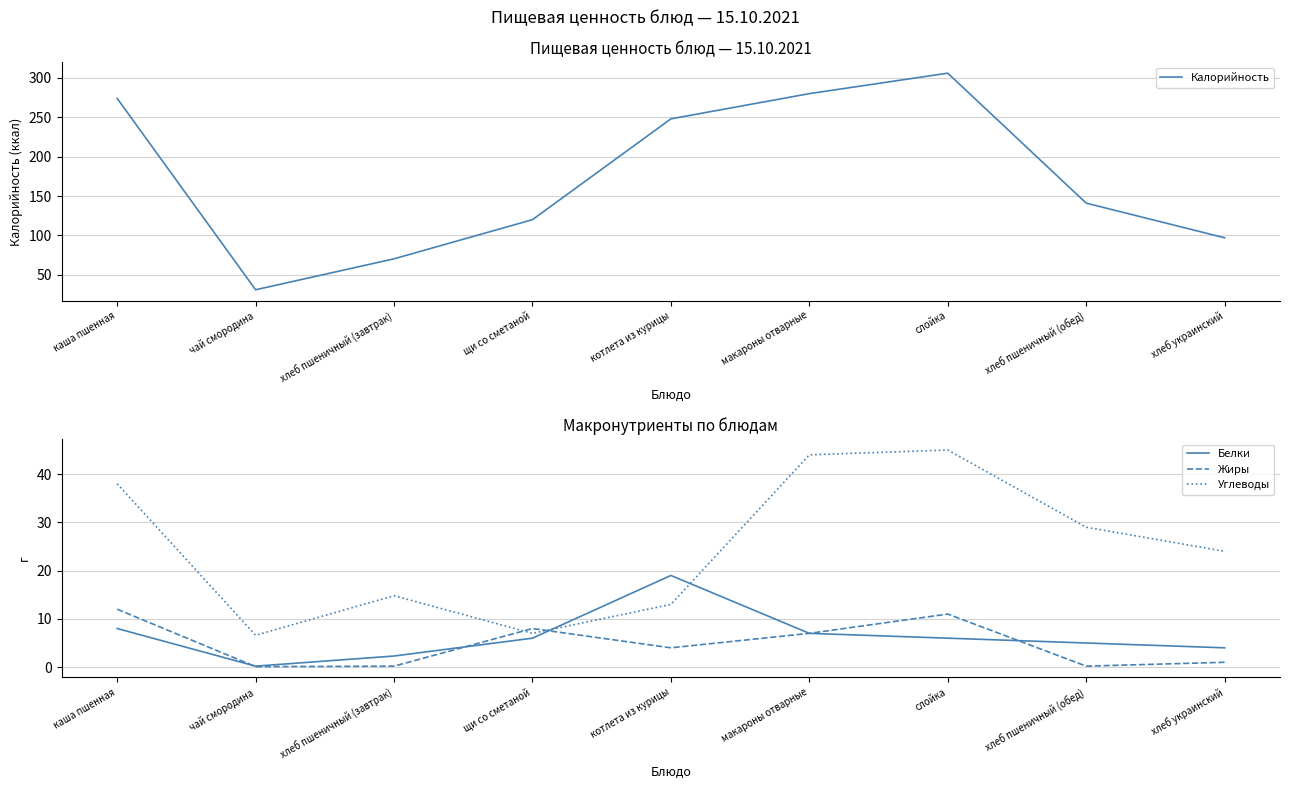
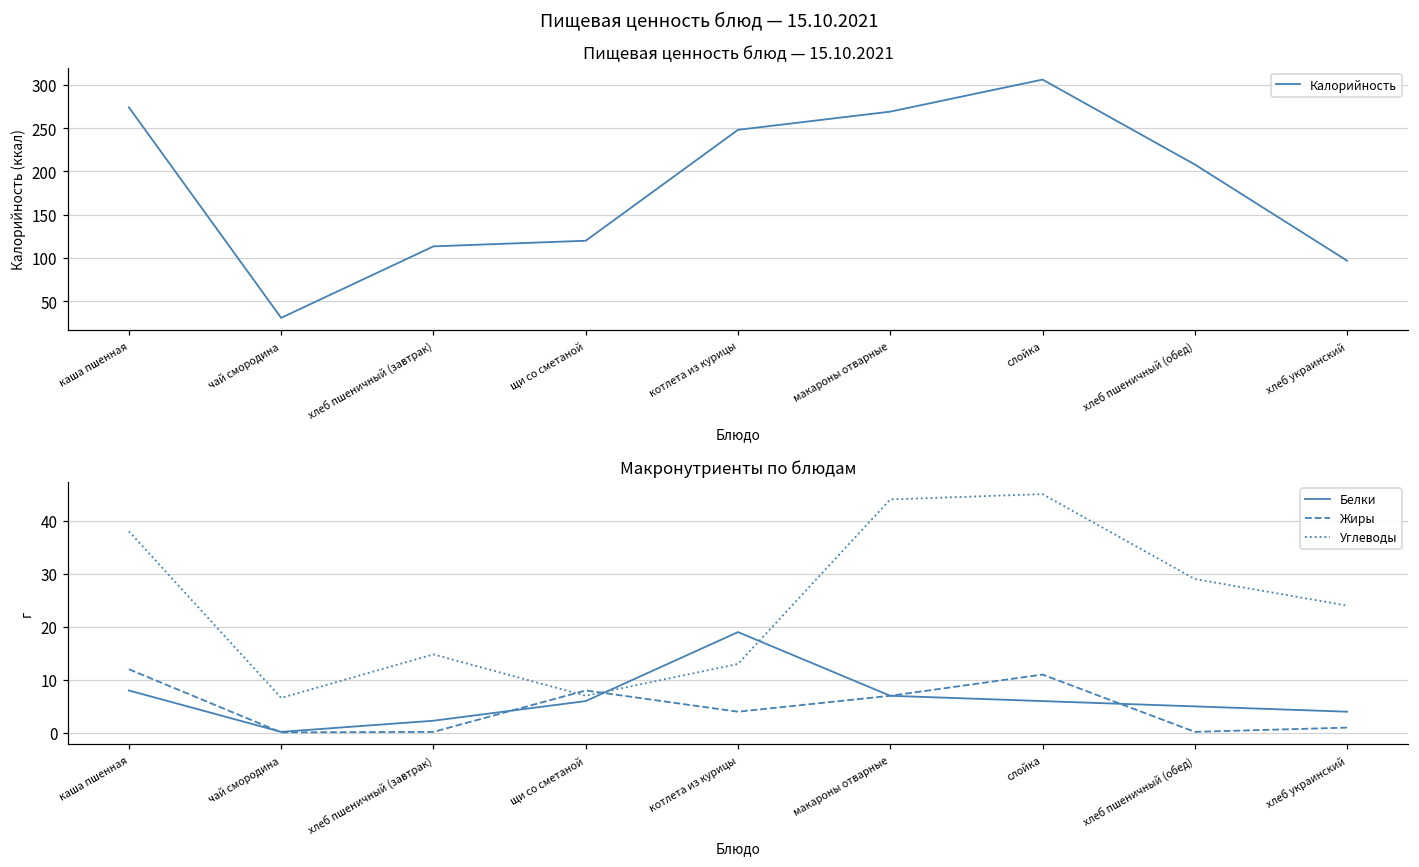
  {
    "Пищевая ценность блюд — 15.10.2021": {
      "каша пшенная": 270,
      "чай смородина": 30,
-     "хлеб пшеничный (завтрак)": 70,
+     "хлеб пшеничный (завтрак)": 110,
      "щи со сметаной": 120,
      "котлета из курицы": 250,
-     "макароны отварные": 280,
+     "макароны отварные": 270,
      "слойка": 310,
-     "хлеб пшеничный (обед)": 140,
+     "хлеб пшеничный (обед)": 210,
      "хлеб украинский": 100
    }
  }
